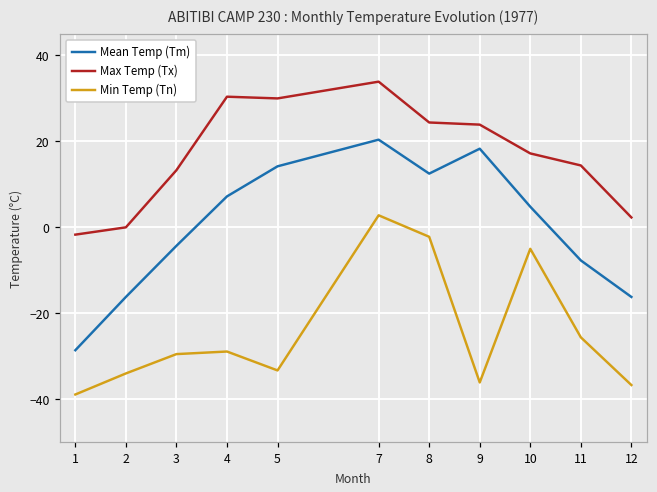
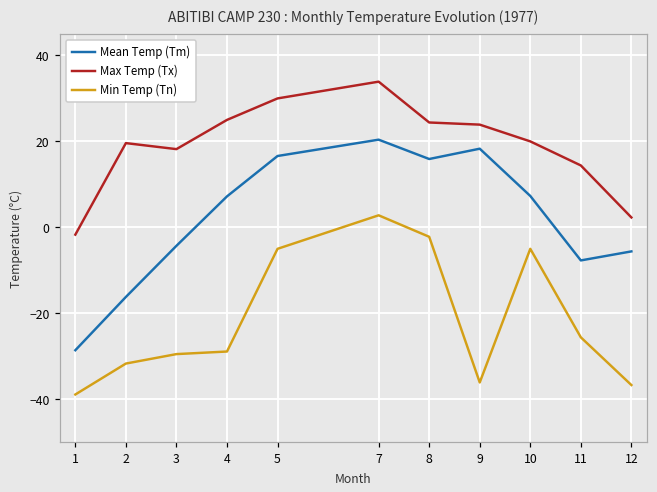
  {
    "Mean Temp (Tm)": {
      "1": -29,
      "2": -16,
      "3": -4,
      "4": 7,
-     "5": 14,
+     "5": 17,
      "7": 20,
-     "8": 13,
+     "8": 16,
      "9": 18,
-     "10": 5,
+     "10": 7,
      "11": -8,
-     "12": -16
+     "12": -6
    },
    "Max Temp (Tx)": {
      "1": -2,
-     "2": 0,
-     "3": 13,
-     "4": 30,
+     "2": 20,
+     "3": 18,
+     "4": 25,
      "5": 30,
      "7": 34,
      "8": 24,
      "9": 24,
-     "10": 17,
+     "10": 20,
      "11": 14,
      "12": 2
    },
    "Min Temp (Tn)": {
      "1": -39,
-     "2": -34,
+     "2": -32,
      "3": -30,
      "4": -29,
-     "5": -33,
+     "5": -5,
      "7": 3,
      "8": -2,
      "9": -36,
      "10": -5,
      "11": -26,
      "12": -37
    }
  }
